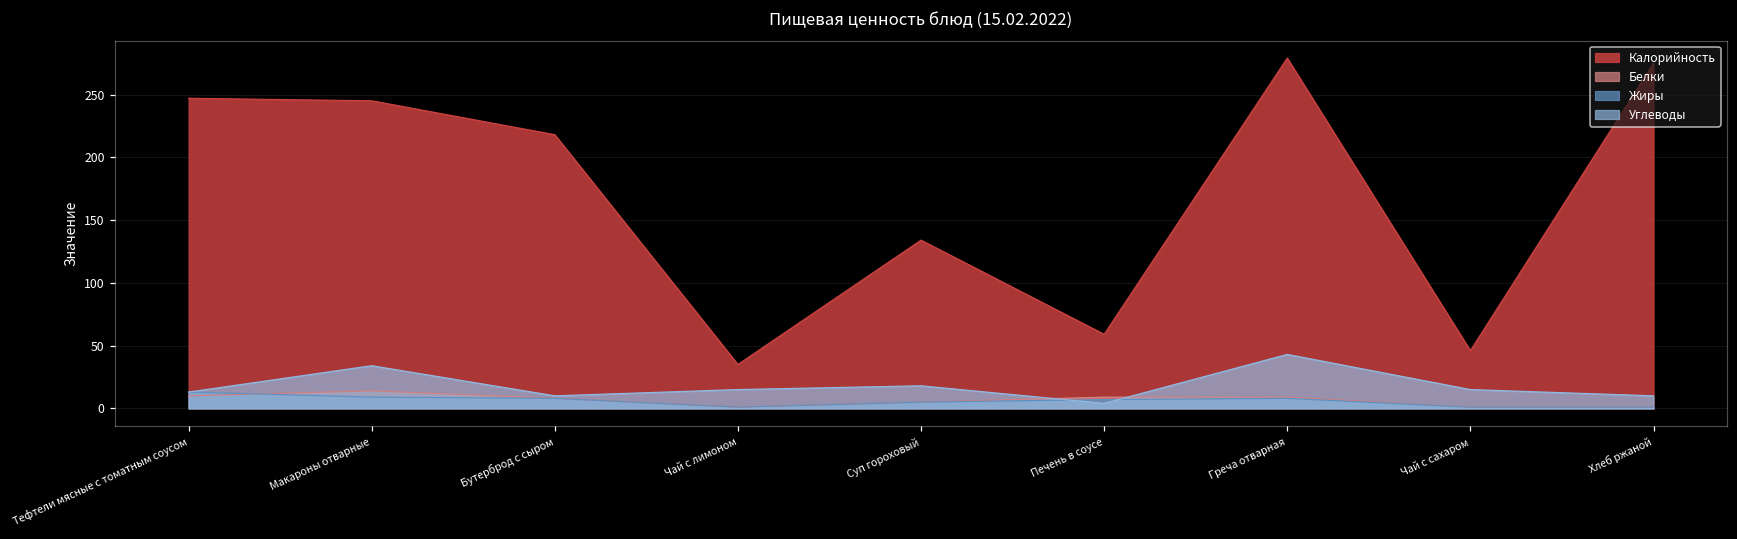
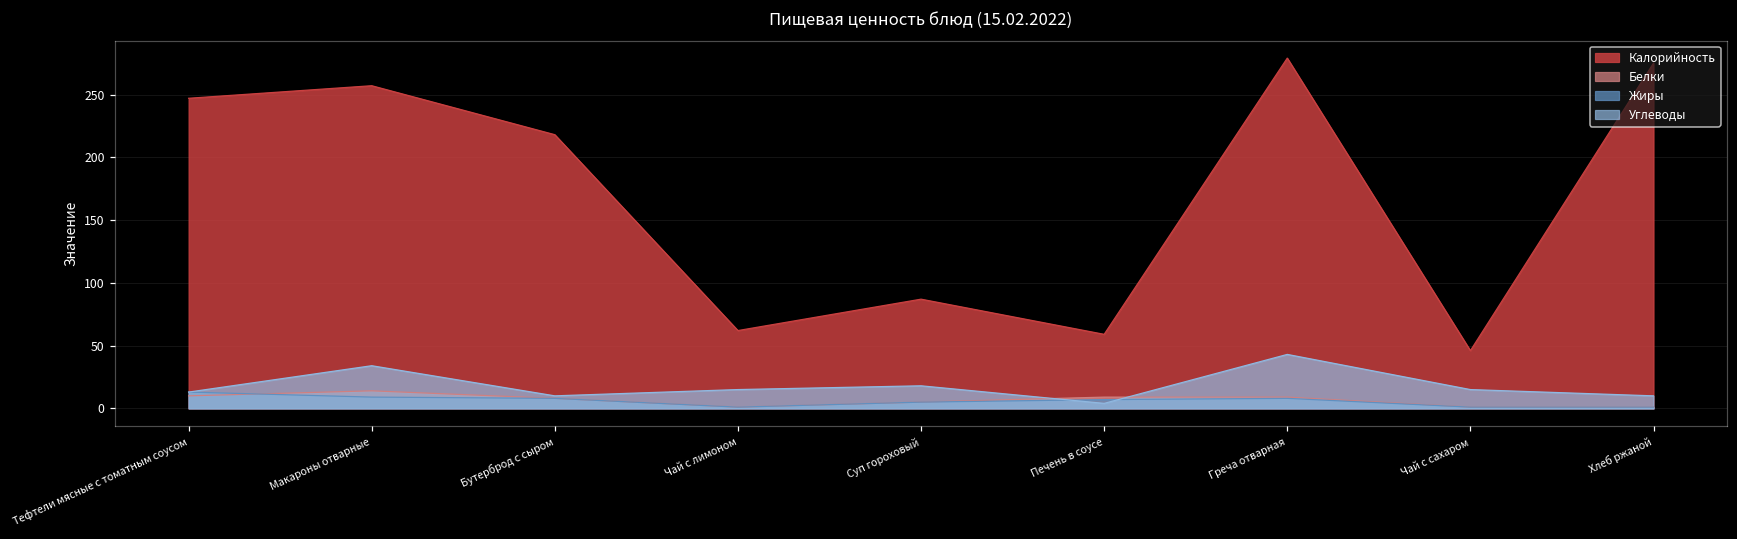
  {
    "Калорийность": {
      "Тефтели мясные с томатным соусом": 247,
-     "Макароны отварные": 245,
+     "Макароны отварные": 257,
      "Бутерброд с сыром": 218,
-     "Чай с лимоном": 35,
-     "Суп гороховый": 134,
+     "Чай с лимоном": 62,
+     "Суп гороховый": 87,
      "Печень в соусе": 59,
      "Греча отварная": 279,
      "Чай с сахаром": 46
    },
    "Белки": {
      "Тефтели мясные с томатным соусом": 10,
      "Макароны отварные": 14
    }
  }
